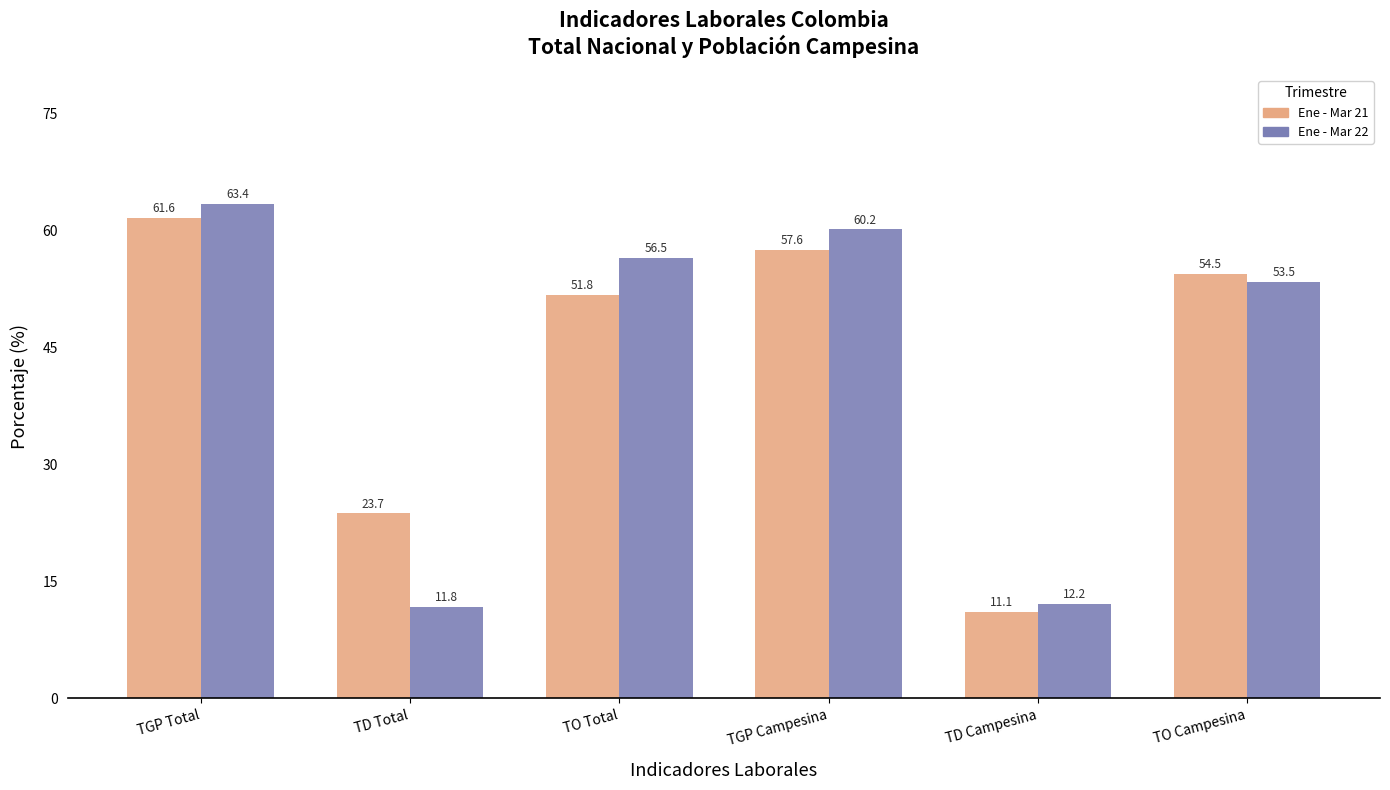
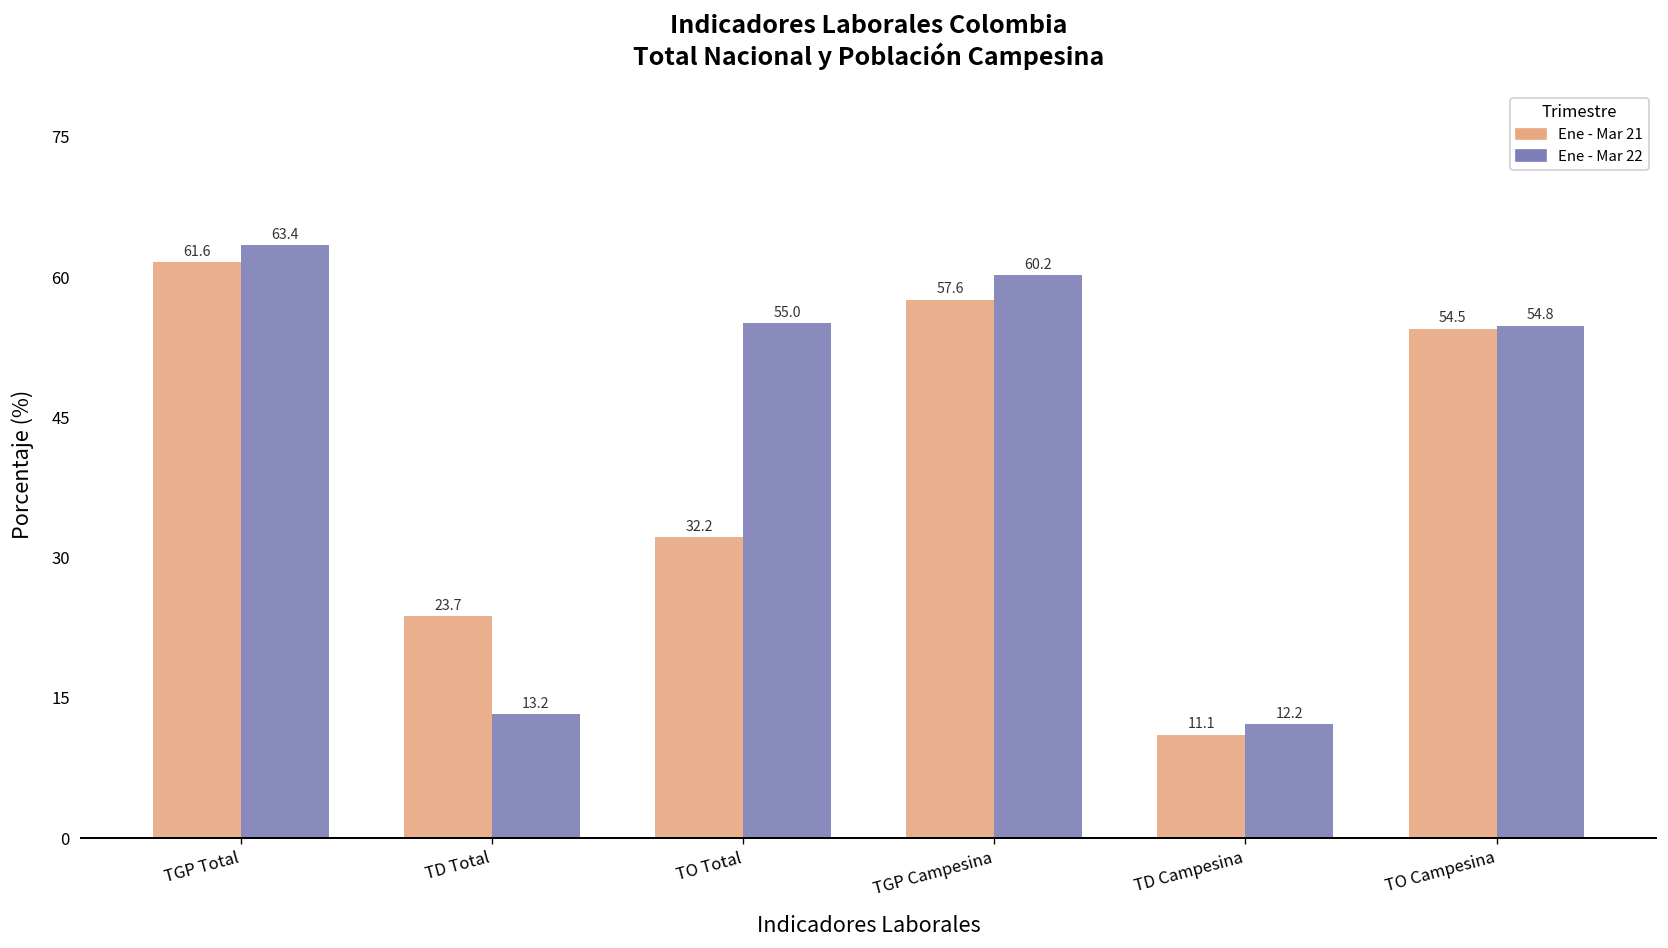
  {
    "Ene - Mar 21": {
      "TGP Total": 61.6,
      "TD Total": 23.7,
-     "TO Total": 51.8,
+     "TO Total": 32.2,
      "TGP Campesina": 57.6,
      "TD Campesina": 11.1,
      "TO Campesina": 54.5
    },
    "Ene - Mar 22": {
      "TGP Total": 63.4,
-     "TD Total": 11.8,
-     "TO Total": 56.5,
+     "TD Total": 13.2,
+     "TO Total": 55.0,
      "TGP Campesina": 60.2,
      "TD Campesina": 12.2,
-     "TO Campesina": 53.5
+     "TO Campesina": 54.8
    }
  }
